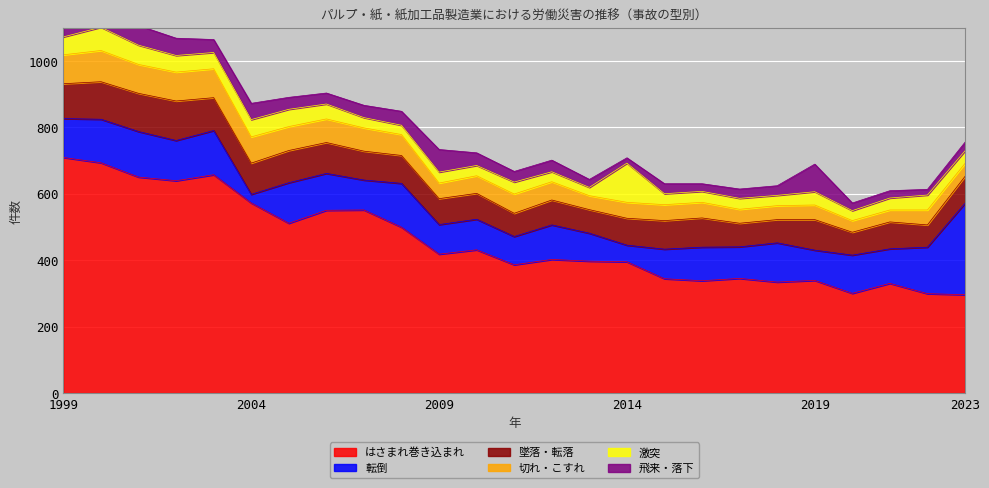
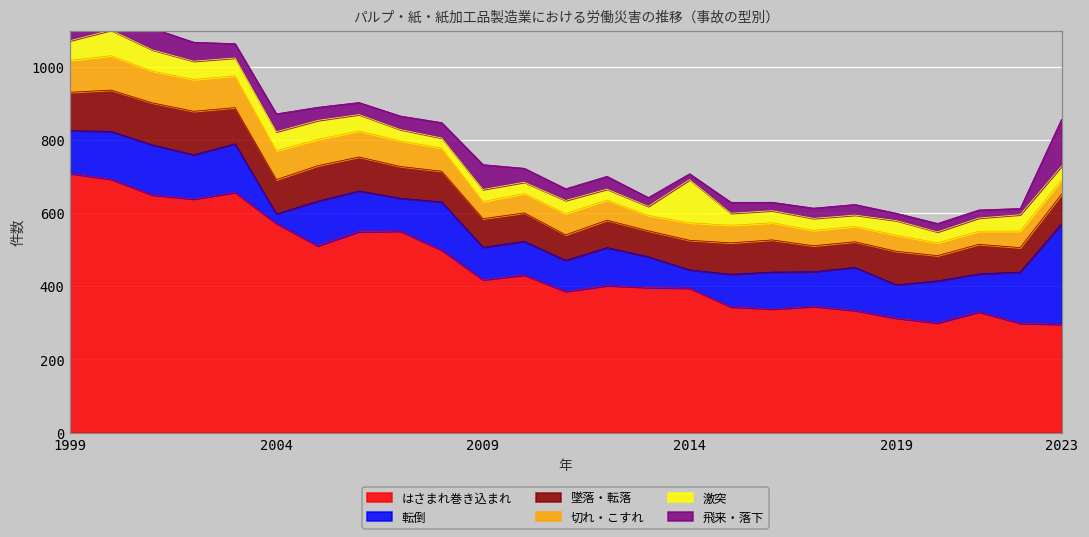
  {
    "はさまれ巻き込まれ": {
      "1999": 710,
      "2004": 570,
      "2009": 420,
      "2014": 400,
-     "2019": 340,
+     "2019": 310,
      "2023": 300
    },
    "転倒": {
      "1999": 120,
      "2004": 30,
      "2009": 90,
      "2014": 50,
      "2019": 90,
      "2023": 280
    },
    "墜落・転落": {
      "1999": 110,
      "2004": 90,
      "2009": 80,
      "2014": 80,
      "2019": 90,
      "2023": 80
    },
    "切れ・こすれ": {
      "1999": 90,
      "2004": 80,
      "2009": 50,
      "2014": 50,
      "2019": 40,
      "2023": 40
    },
    "激突": {
      "1999": 50,
      "2004": 50,
      "2009": 30,
      "2014": 120,
      "2019": 40,
      "2023": 40
    },
    "飛来・落下": {
      "2004": 50,
      "2009": 70,
      "2014": 20,
-     "2019": 80,
-     "2023": 30
+     "2019": 20,
+     "2023": 130
    }
  }
